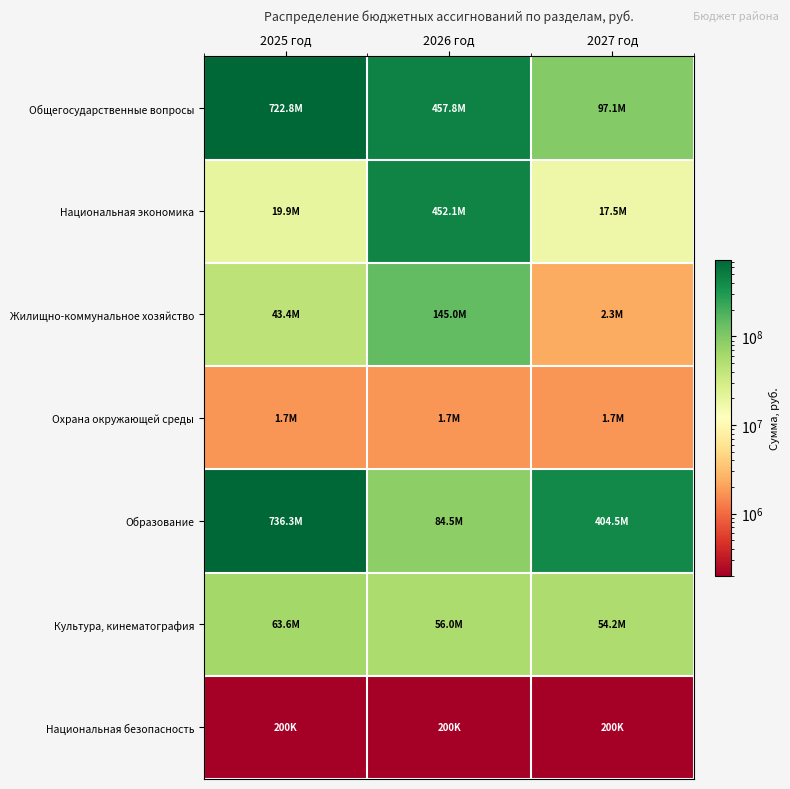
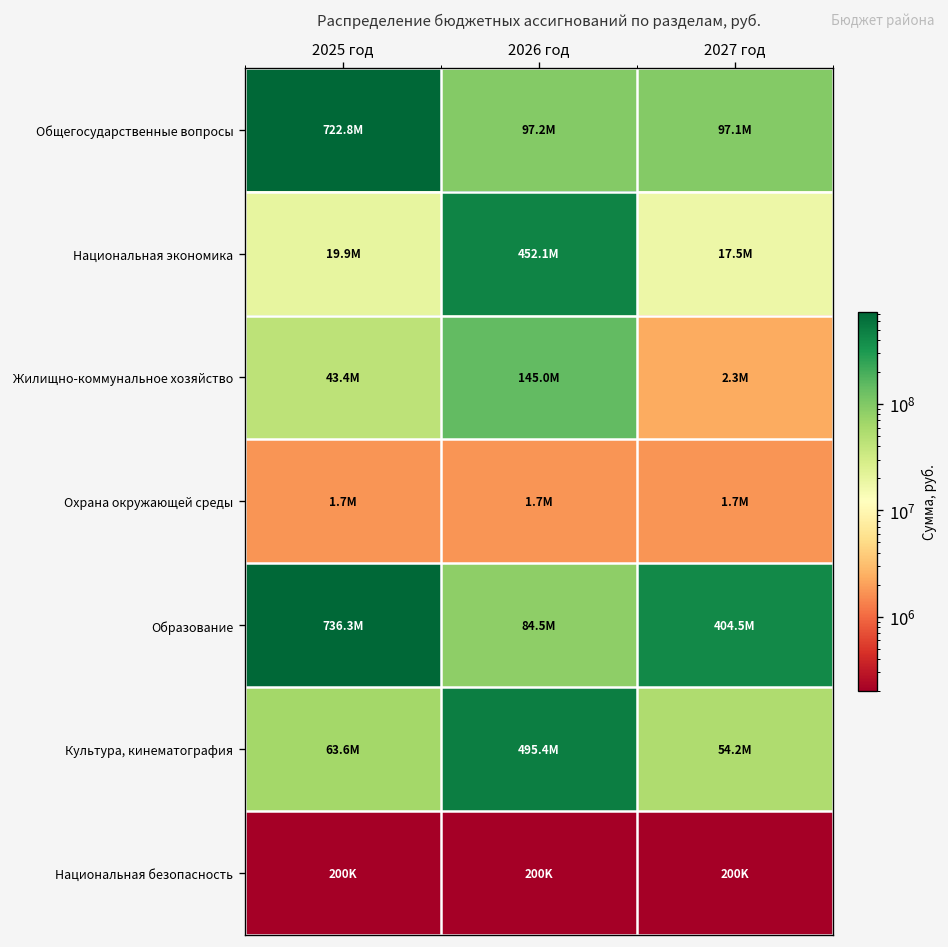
  {
    "Общегосударственные вопросы": {
      "2025 год": "722.8M",
-     "2026 год": "457.8M",
+     "2026 год": "97.2M",
      "2027 год": "97.1M"
    },
    "Национальная экономика": {
      "2025 год": "19.9M",
      "2026 год": "452.1M",
      "2027 год": "17.5M"
    },
    "Жилищно-коммунальное хозяйство": {
      "2025 год": "43.4M",
      "2026 год": "145.0M",
      "2027 год": "2.3M"
    },
    "Охрана окружающей среды": {
      "2025 год": "1.7M",
      "2026 год": "1.7M",
      "2027 год": "1.7M"
    },
    "Образование": {
      "2025 год": "736.3M",
      "2026 год": "84.5M",
      "2027 год": "404.5M"
    },
    "Культура, кинематография": {
      "2025 год": "63.6M",
-     "2026 год": "56.0M",
+     "2026 год": "495.4M",
      "2027 год": "54.2M"
    },
    "Национальная безопасность": {
      "2025 год": "200K",
      "2026 год": "200K",
      "2027 год": "200K"
    }
  }
